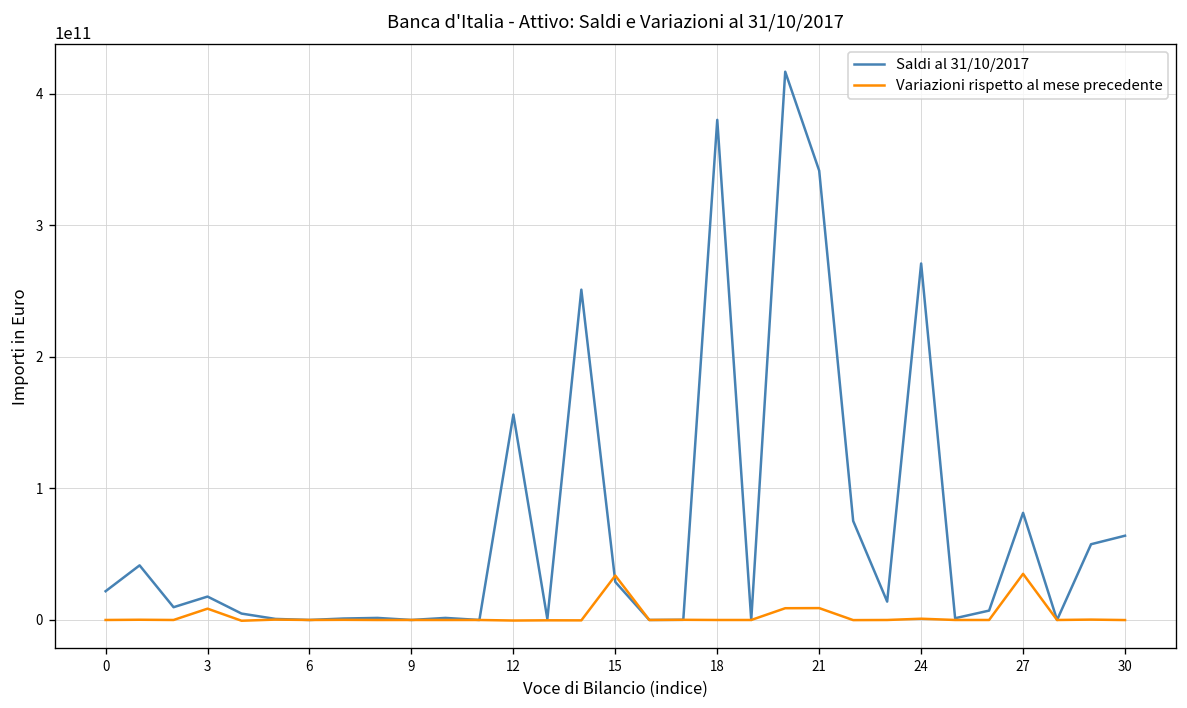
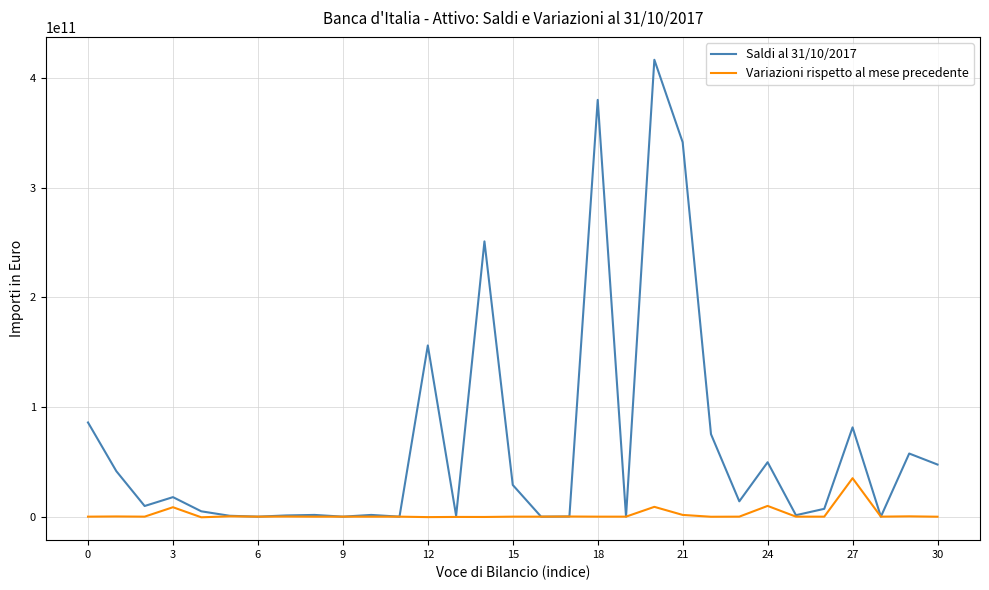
  {
    "Saldi al 31/10/2017": {
-     "0": 22000000000,
+     "0": 86000000000,
      "3": 18000000000,
      "12": 156000000000,
      "15": 29000000000,
      "18": 380000000000,
      "21": 341000000000,
-     "24": 271000000000,
+     "24": 50000000000,
      "27": 81000000000,
-     "30": 64000000000
+     "30": 48000000000
    },
    "Variazioni rispetto al mese precedente": {
      "0": 0,
      "3": 9000000000,
      "12": 0,
-     "15": 34000000000,
+     "15": 0,
      "18": 0,
-     "21": 9000000000,
-     "24": 1000000000,
+     "21": 2000000000,
+     "24": 10000000000,
      "27": 35000000000,
      "30": 0
    }
  }
